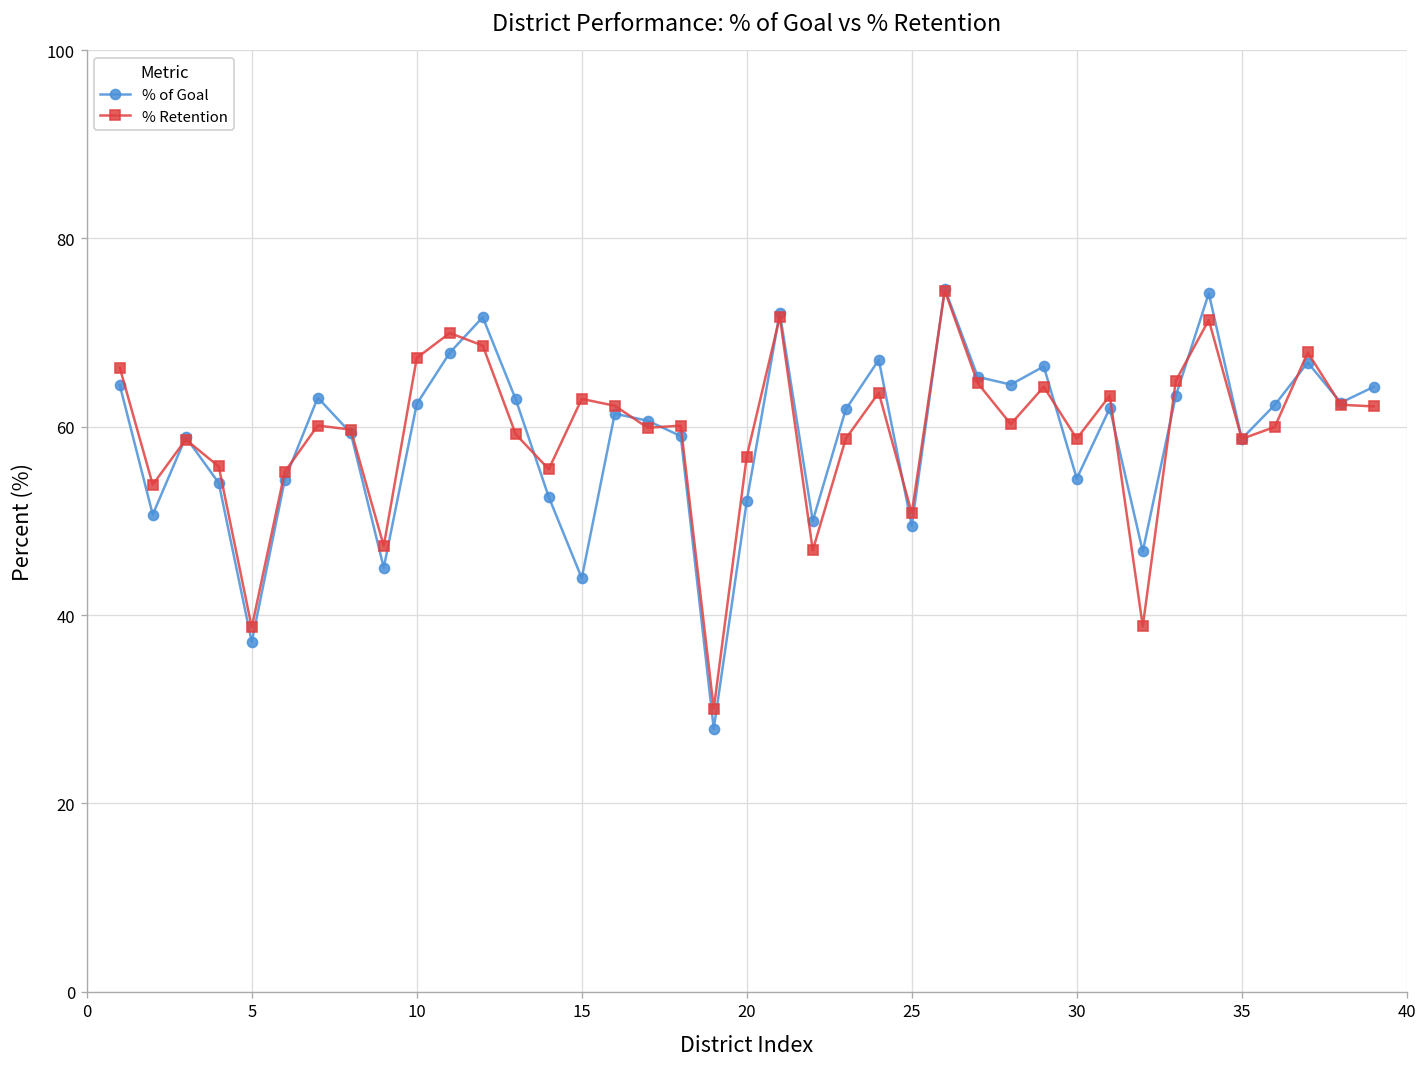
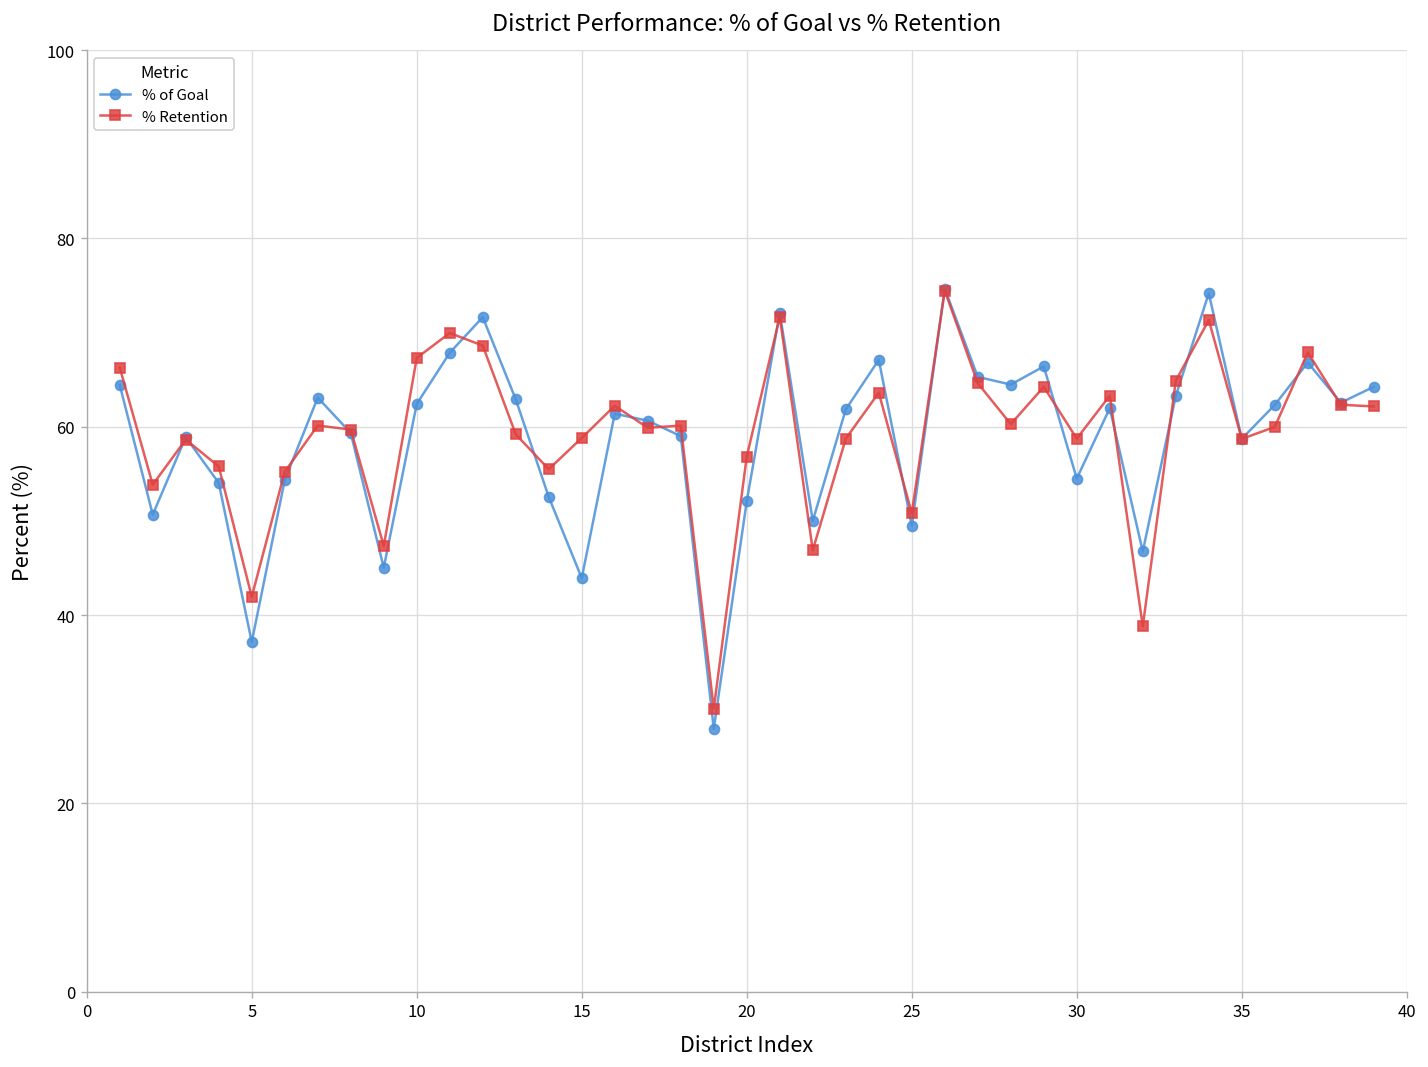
  {
    "% of Goal": {
      "5": 37,
      "10": 62,
      "15": 44,
      "20": 52,
      "25": 49,
      "30": 55
    },
    "% Retention": {
-     "5": 39,
+     "5": 42,
      "10": 67,
-     "15": 63,
+     "15": 59,
      "20": 57,
      "25": 51,
      "30": 59
    }
  }
